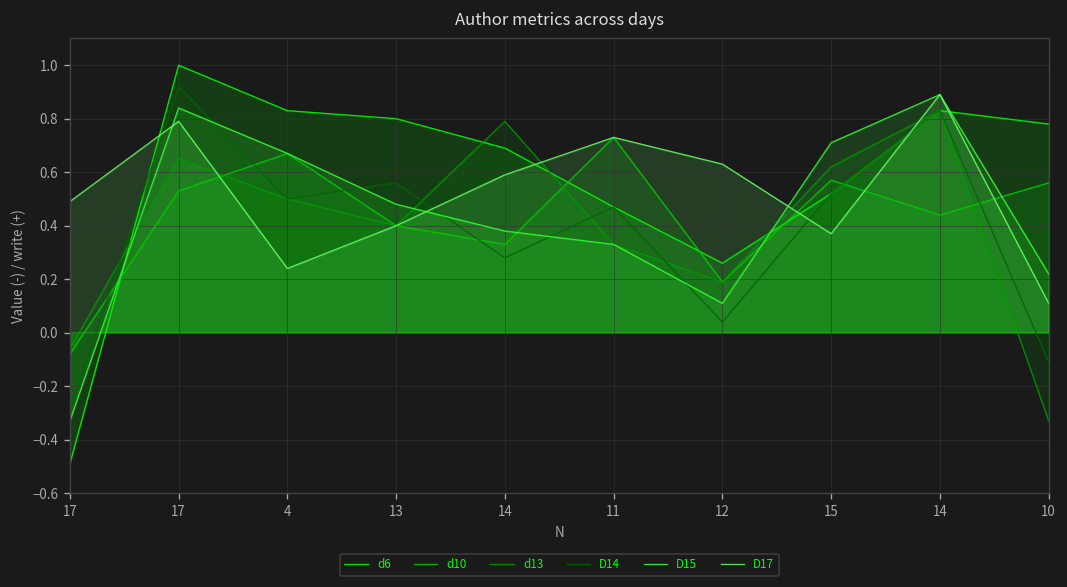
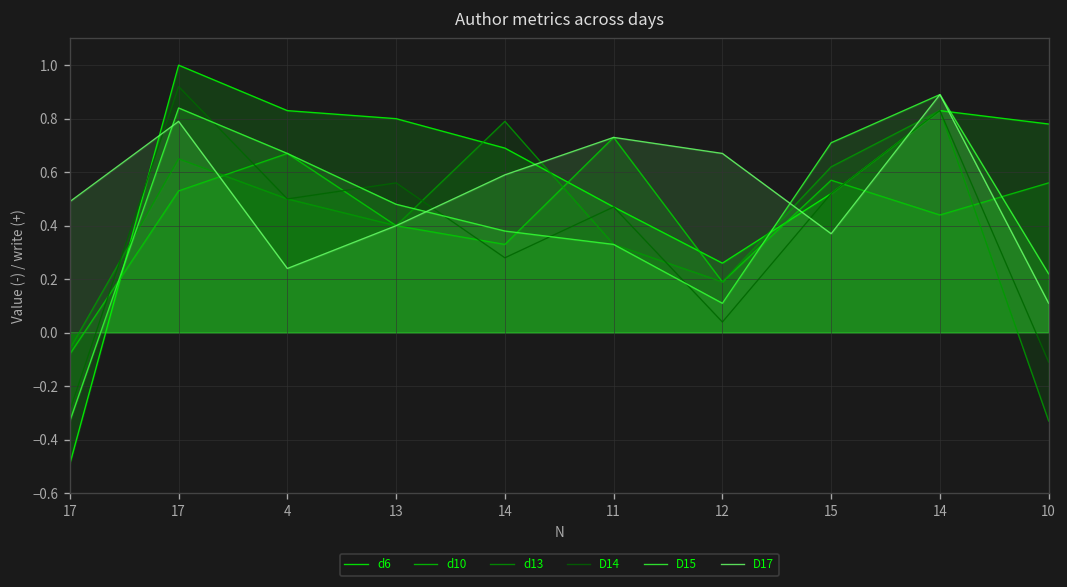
  {
    "D17": {
      "4": 0.24,
-     "12": 0.63,
+     "12": 0.67,
      "15": 0.37,
      "10": 0.11
    }
  }
